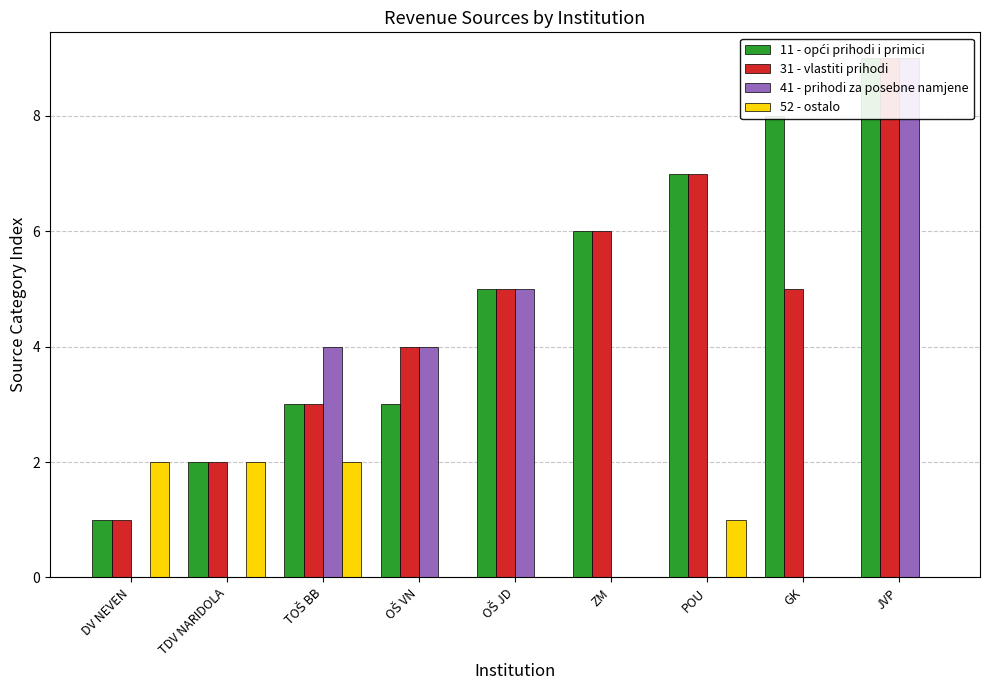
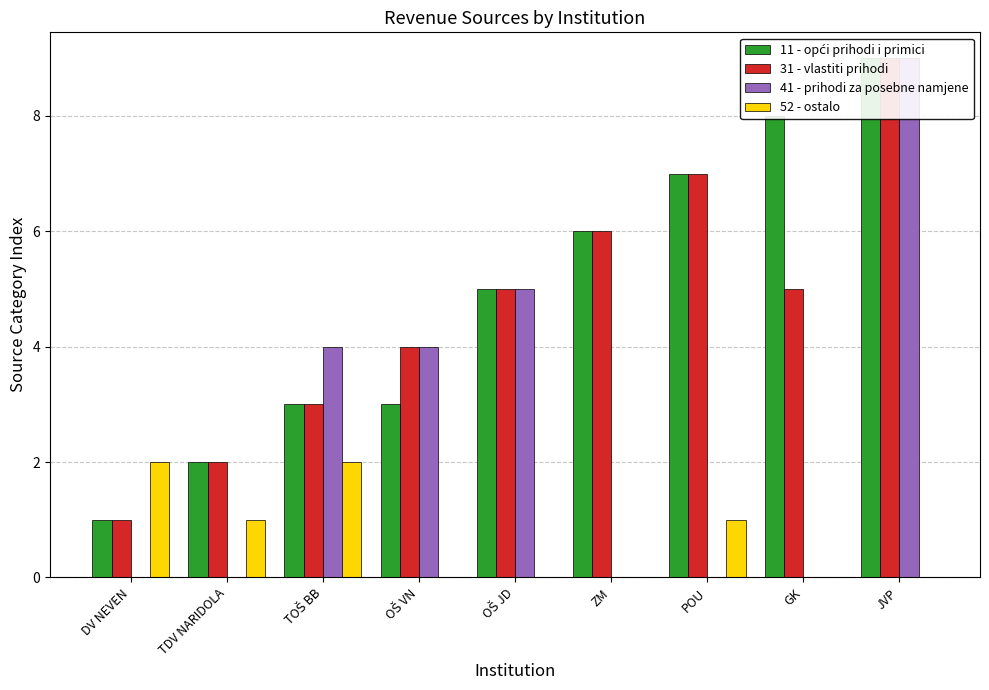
  {
    "11 - opći prihodi i primici": {
      "DV NEVEN": 1,
      "TDV NARIDOLA": 2,
      "TOŠ BB": 3,
      "OŠ VN": 3,
      "OŠ JD": 5,
      "ZM": 6,
      "POU": 7
    },
    "31 - vlastiti prihodi": {
      "DV NEVEN": 1,
      "TDV NARIDOLA": 2,
      "TOŠ BB": 3,
      "OŠ VN": 4,
      "OŠ JD": 5,
      "ZM": 6,
      "POU": 7,
      "GK": 5
    },
    "41 - prihodi za posebne namjene": {
      "DV NEVEN": 0,
      "TDV NARIDOLA": 0,
      "TOŠ BB": 4,
      "OŠ VN": 4,
      "OŠ JD": 5,
      "ZM": 0,
      "POU": 0,
      "GK": 0
    },
    "52 - ostalo": {
      "DV NEVEN": 2,
-     "TDV NARIDOLA": 2,
+     "TDV NARIDOLA": 1,
      "TOŠ BB": 2,
      "OŠ VN": 0,
      "OŠ JD": 0,
      "ZM": 0,
      "POU": 1,
      "GK": 0,
      "JVP": 0
    }
  }
